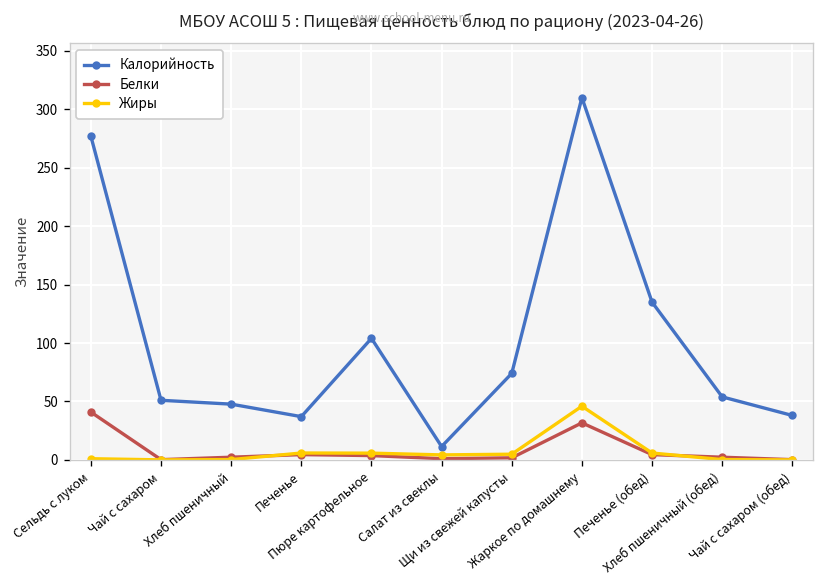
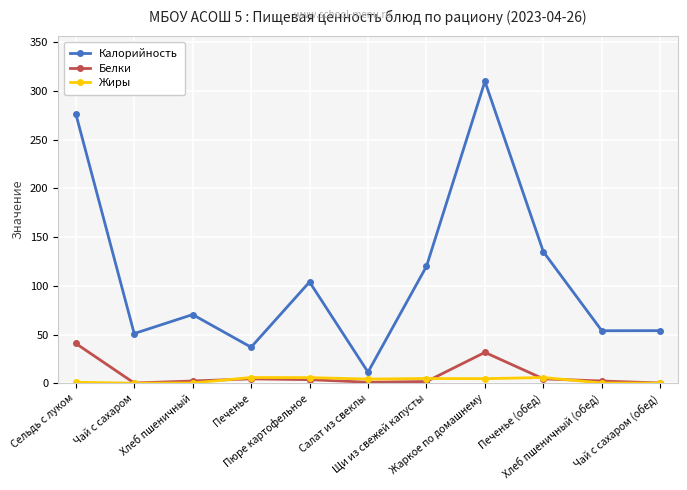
  {
    "Калорийность": {
      "Сельдь с луком": 280,
      "Чай с сахаром": 50,
-     "Хлеб пшеничный": 50,
+     "Хлеб пшеничный": 70,
      "Печенье": 40,
      "Пюре картофельное": 100,
      "Салат из свеклы": 10,
-     "Щи из свежей капусты": 70,
+     "Щи из свежей капусты": 120,
      "Жаркое по домашнему": 310,
      "Печенье (обед)": 140,
      "Хлеб пшеничный (обед)": 50,
-     "Чай с сахаром (обед)": 40
+     "Чай с сахаром (обед)": 50
    },
    "Белки": {
      "Сельдь с луком": 40,
      "Салат из свеклы": 0,
      "Щи из свежей капусты": 0,
      "Жаркое по домашнему": 30
    },
    "Жиры": {
      "Сельдь с луком": 0,
      "Салат из свеклы": 0,
      "Щи из свежей капусты": 0,
-     "Жаркое по домашнему": 50
+     "Жаркое по домашнему": 0
    }
  }
